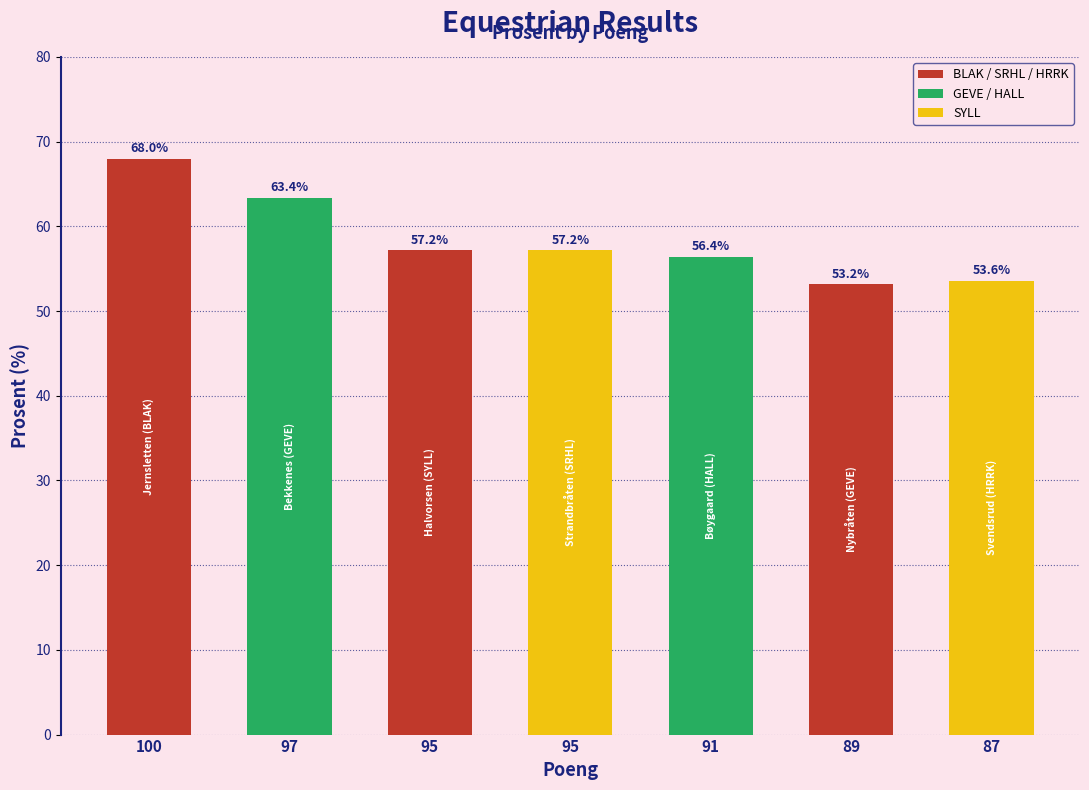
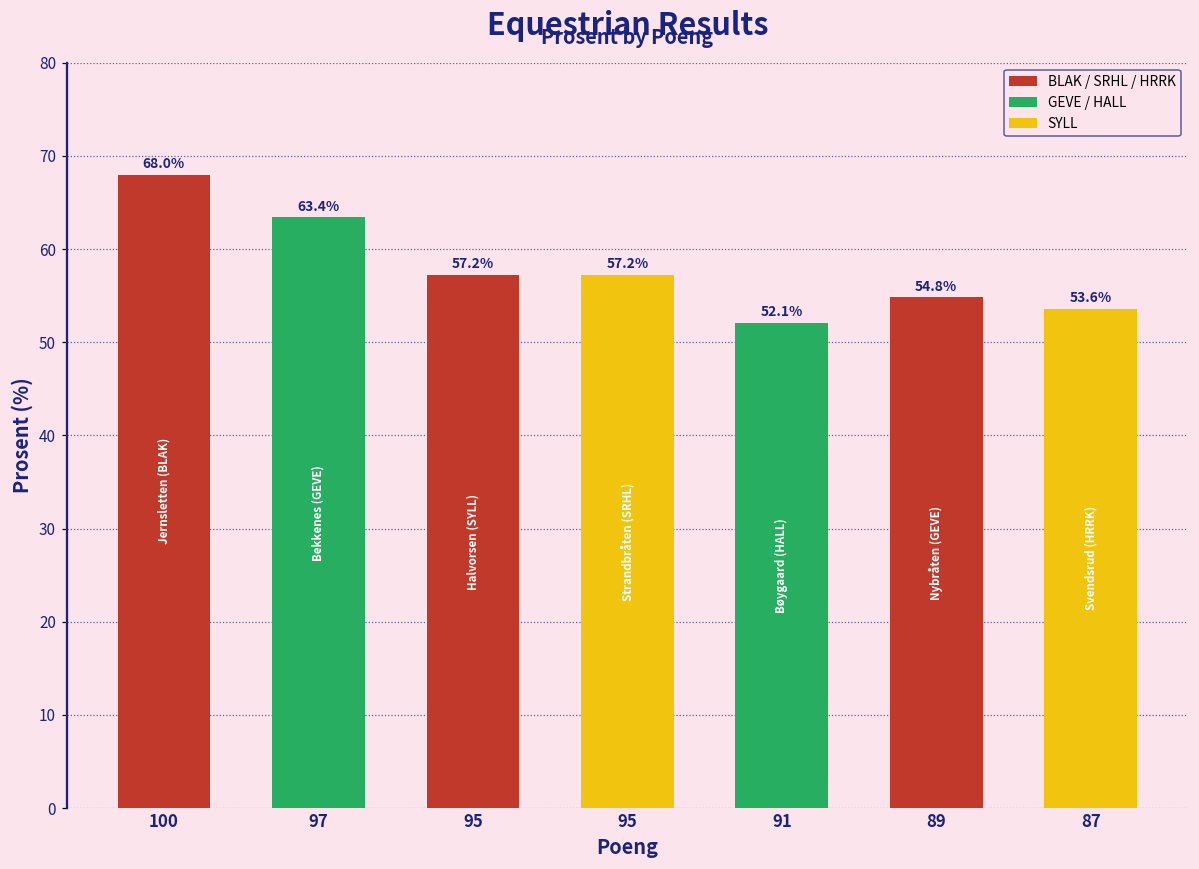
  {
    "100": "68.0%",
    "97": "63.4%",
-   "91": "56.4%",
-   "89": "53.2%",
+   "91": "52.1%",
+   "89": "54.8%",
    "87": "53.6%"
  }
